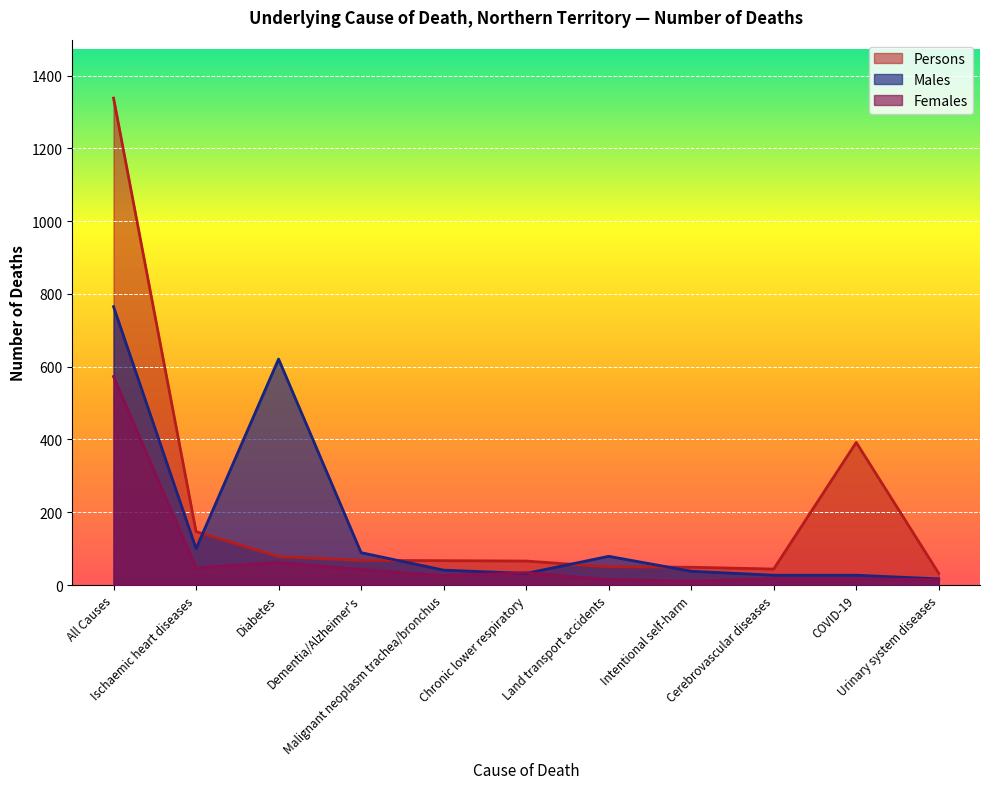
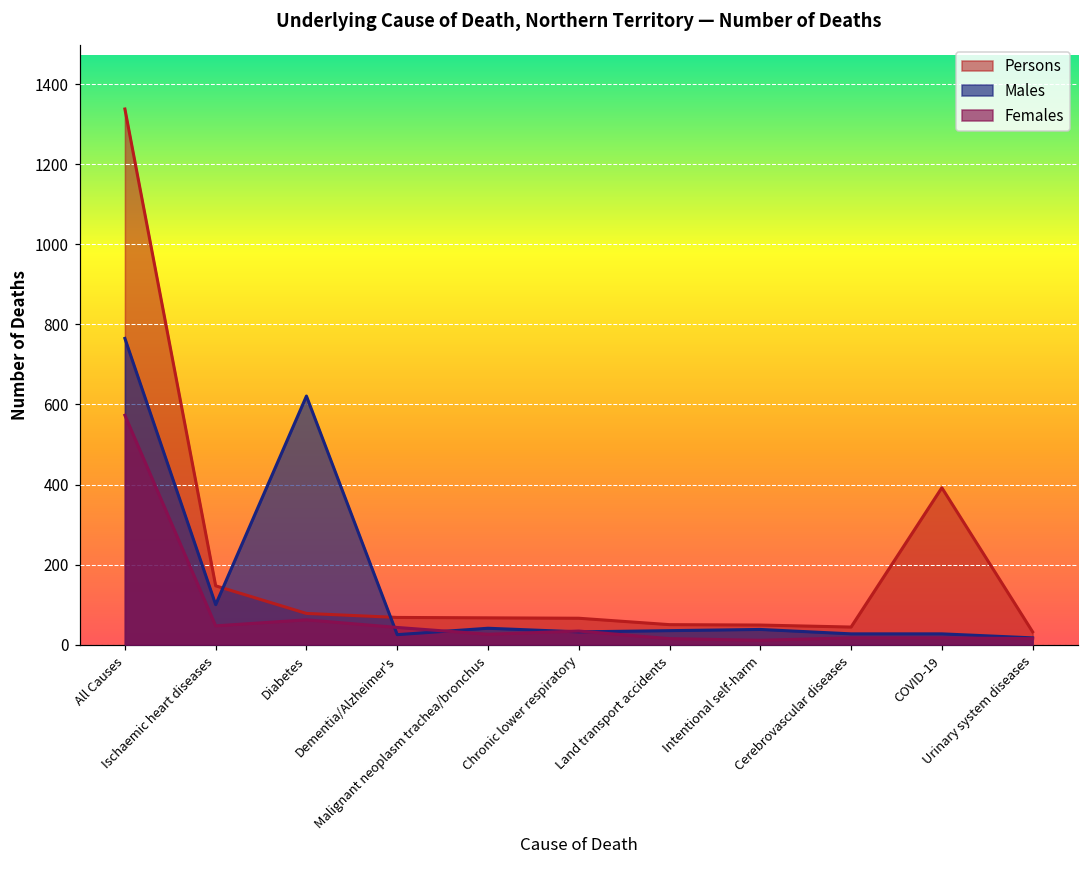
  {
    "Persons": {
      "All Causes": 1340,
      "Ischaemic heart diseases": 150,
      "Diabetes": 80,
      "Dementia/Alzheimer's": 70,
      "Malignant neoplasm trachea/bronchus": 70,
      "Chronic lower respiratory": 70,
      "Land transport accidents": 50,
      "Intentional self-harm": 50,
      "Cerebrovascular diseases": 40,
      "COVID-19": 390,
      "Urinary system diseases": 30
    },
    "Males": {
      "All Causes": 770,
      "Ischaemic heart diseases": 100,
      "Diabetes": 620,
-     "Dementia/Alzheimer's": 90,
+     "Dementia/Alzheimer's": 30,
      "Malignant neoplasm trachea/bronchus": 40,
-     "Land transport accidents": 80,
+     "Land transport accidents": 40,
      "Intentional self-harm": 40,
      "Cerebrovascular diseases": 30,
      "COVID-19": 30
    },
    "Females": {
      "All Causes": 570,
      "Ischaemic heart diseases": 50,
      "Diabetes": 60,
      "Dementia/Alzheimer's": 40,
      "Malignant neoplasm trachea/bronchus": 30,
      "Land transport accidents": 20,
      "Intentional self-harm": 10,
      "Cerebrovascular diseases": 20,
      "COVID-19": 20
    }
  }
